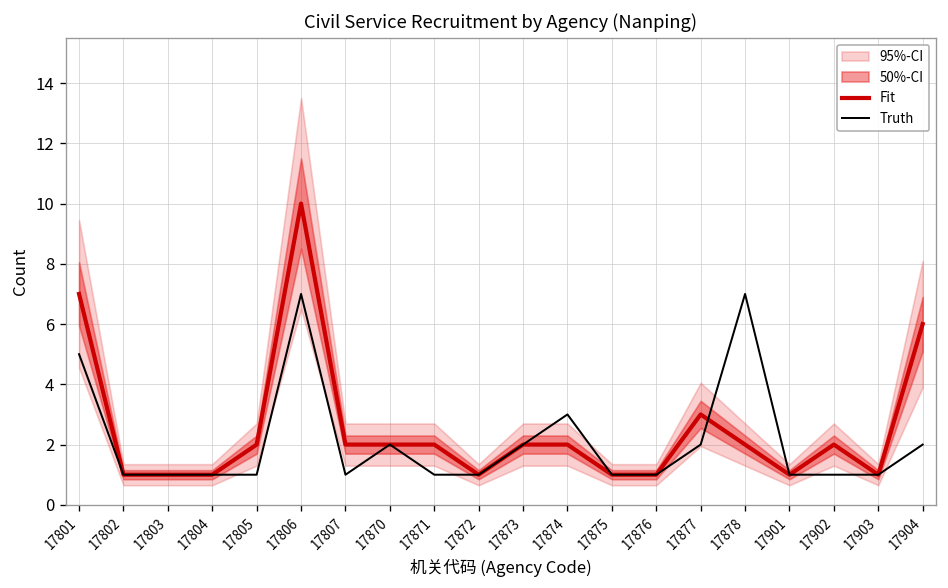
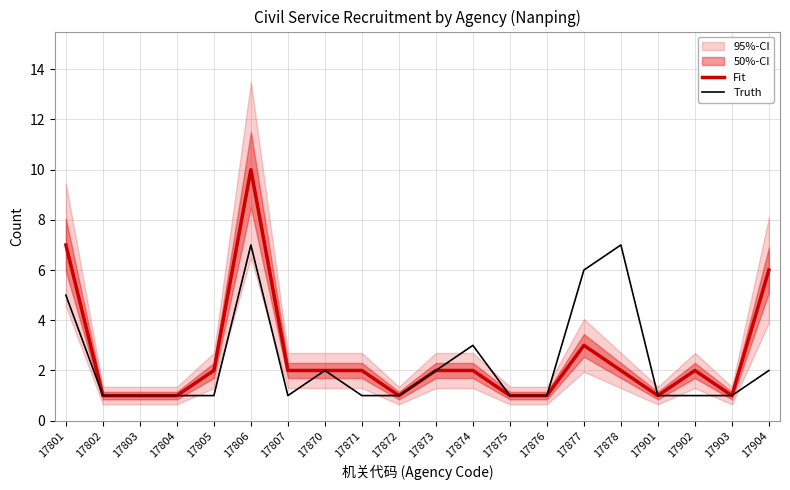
  {
    "Truth": {
      "17801": 5,
      "17805": 1,
      "17806": 7,
      "17807": 1,
      "17871": 1,
      "17874": 3,
-     "17877": 2,
+     "17877": 6,
      "17878": 7,
      "17902": 1,
      "17904": 2
    }
  }
